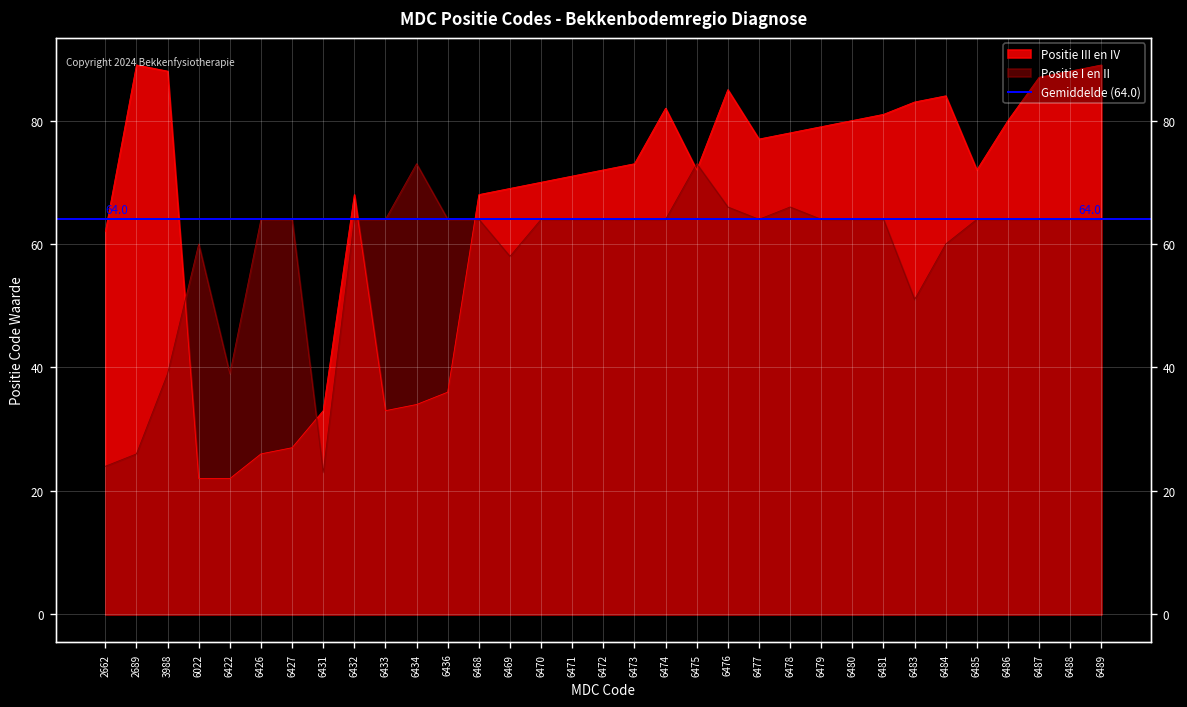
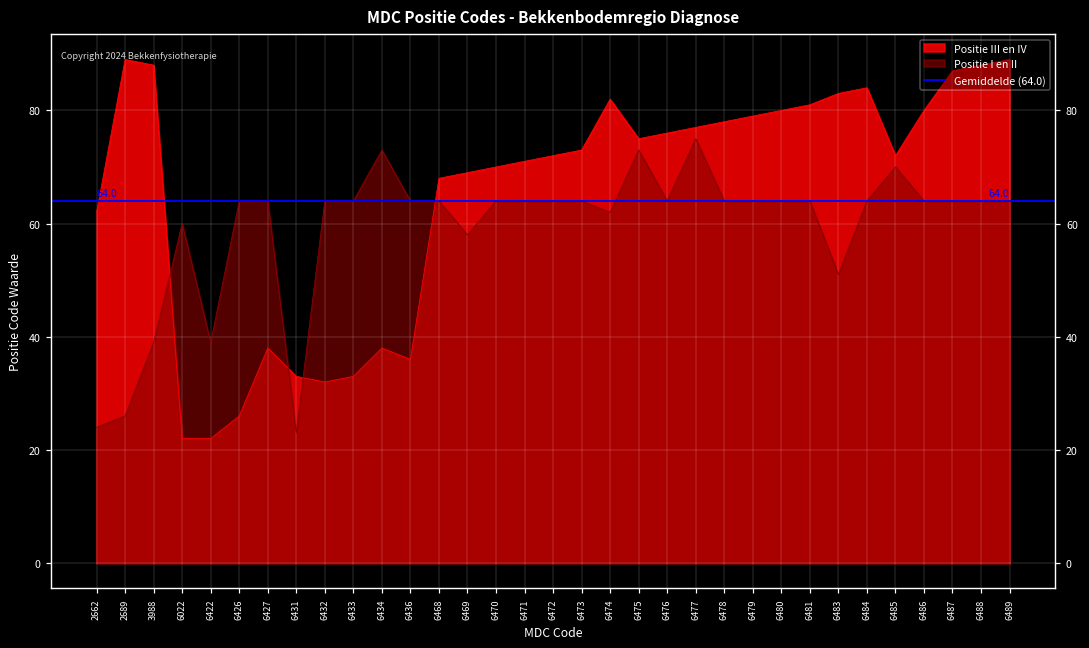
  {
    "Positie III en IV": {
      "3988": 88,
      "6022": 22,
      "6422": 22,
      "6426": 26,
-     "6427": 27,
+     "6427": 38,
      "6431": 33,
-     "6432": 68,
+     "6432": 32,
      "6433": 33,
-     "6434": 34,
+     "6434": 38,
      "6436": 36,
      "6468": 68,
      "6469": 69,
      "6470": 70,
      "6471": 71,
      "6472": 72,
      "6473": 73,
      "6474": 82,
-     "6475": 72,
-     "6476": 85,
+     "6475": 75,
+     "6476": 76,
      "6477": 77,
      "6478": 78,
      "6479": 79,
      "6480": 80,
      "6481": 81,
      "6483": 83,
      "6484": 84,
      "6485": 72,
      "6486": 80
    },
    "Positie I en II": {
      "2662": 24,
      "2689": 26,
      "3988": 39,
      "6022": 60,
      "6422": 39,
      "6426": 64,
      "6427": 64,
      "6431": 23,
      "6432": 64,
      "6433": 64,
      "6434": 73,
      "6436": 64,
      "6468": 64,
      "6469": 58,
      "6470": 64,
      "6471": 64,
      "6472": 64,
      "6473": 64,
-     "6474": 64,
+     "6474": 62,
      "6475": 73,
-     "6476": 66,
-     "6477": 64,
-     "6478": 66,
+     "6476": 64,
+     "6477": 75,
+     "6478": 64,
      "6479": 64,
      "6480": 64,
      "6481": 64,
      "6483": 51,
-     "6484": 60,
-     "6485": 64,
+     "6484": 64,
+     "6485": 70,
      "6486": 64,
      "6487": 64
    }
  }
